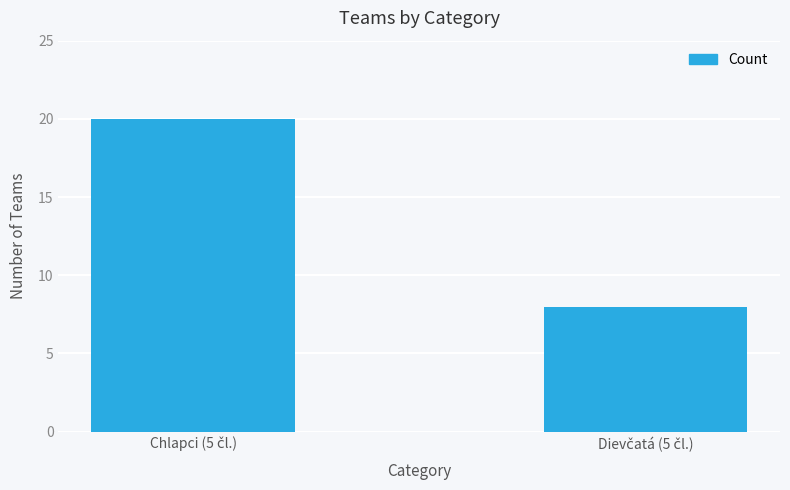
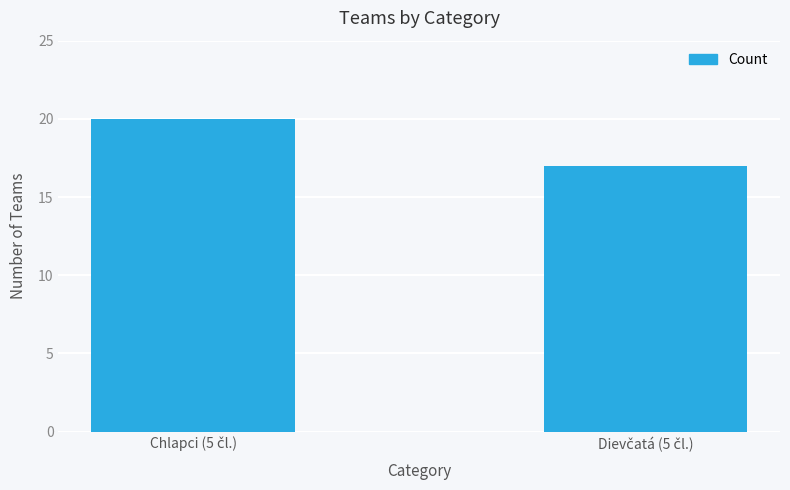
  {
    "Chlapci (5 čl.)": 20,
-   "Dievčatá (5 čl.)": 8
+   "Dievčatá (5 čl.)": 17
  }
